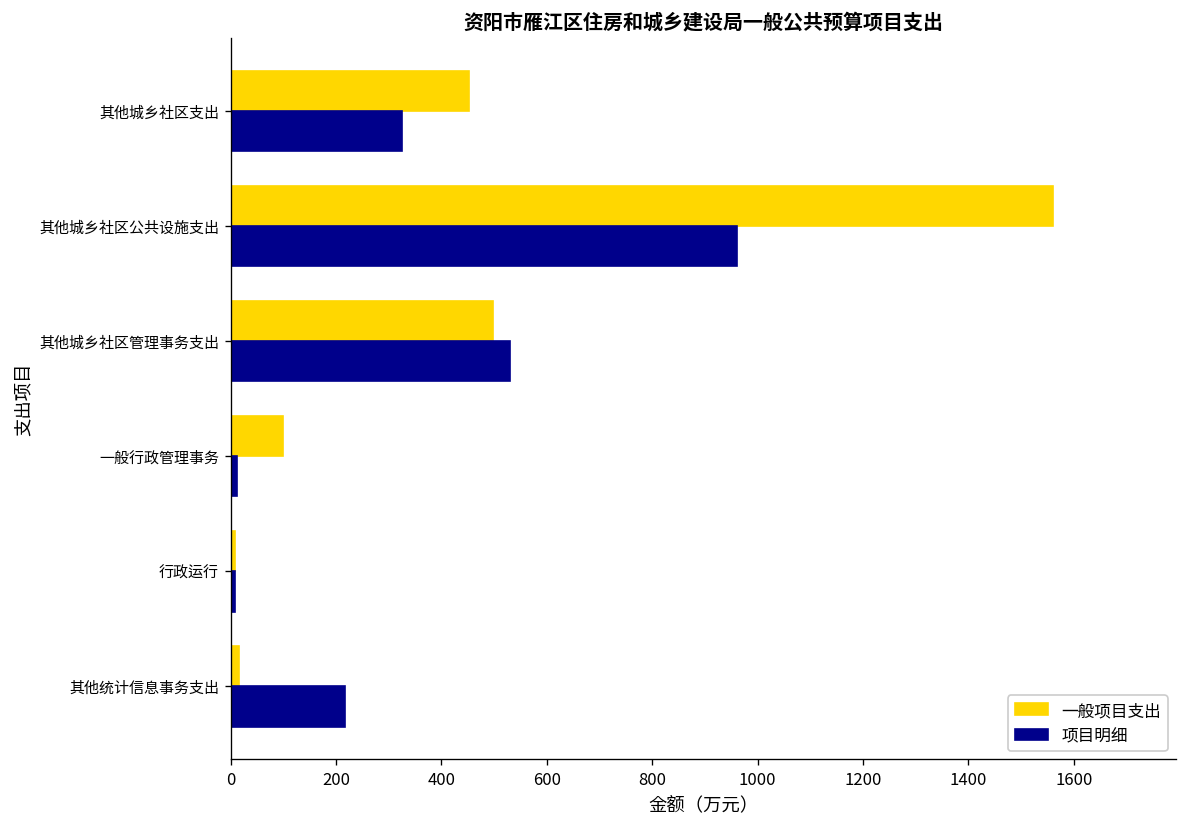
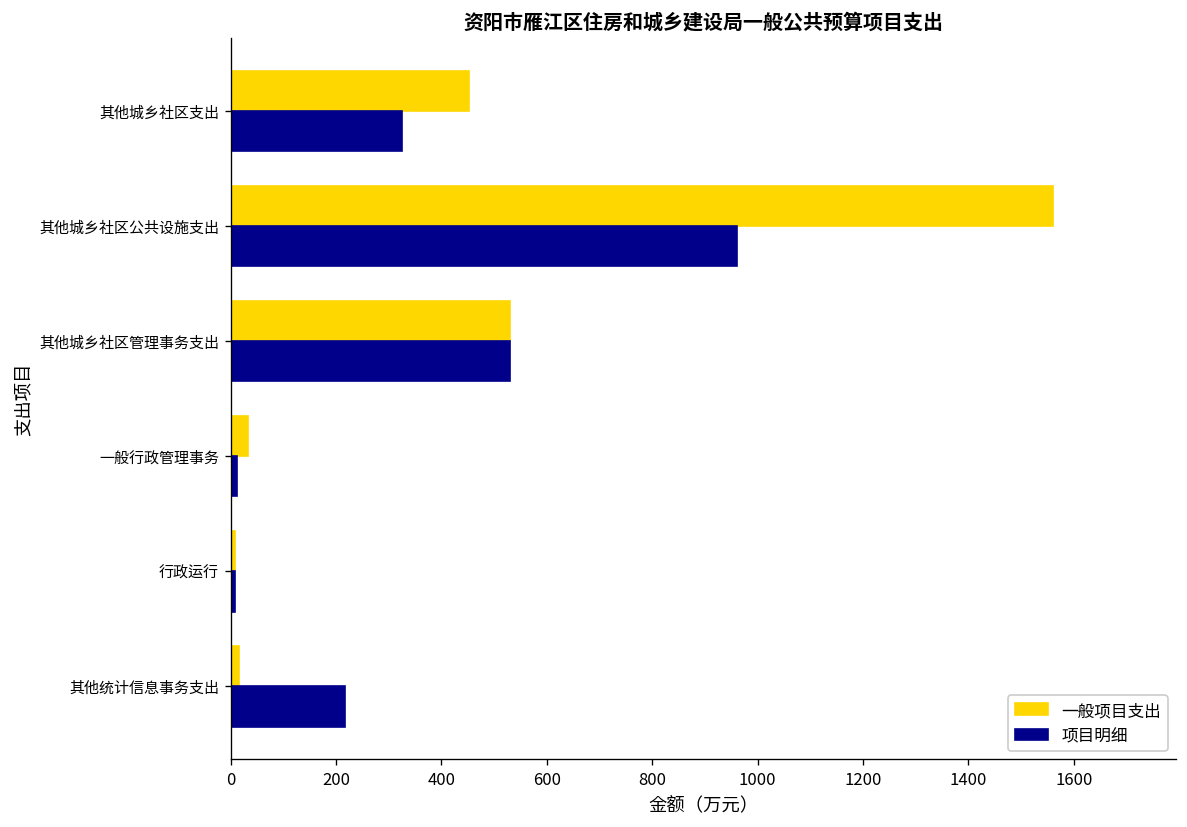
  {
    "一般项目支出": {
      "其他城乡社区支出": 450,
      "其他城乡社区公共设施支出": 1560,
-     "其他城乡社区管理事务支出": 500,
-     "一般行政管理事务": 100,
+     "其他城乡社区管理事务支出": 530,
+     "一般行政管理事务": 30,
      "行政运行": 10,
      "其他统计信息事务支出": 20
    },
    "项目明细": {
      "其他城乡社区支出": 330,
      "其他城乡社区公共设施支出": 960,
      "其他城乡社区管理事务支出": 530,
      "一般行政管理事务": 10,
      "行政运行": 10,
      "其他统计信息事务支出": 220
    }
  }
